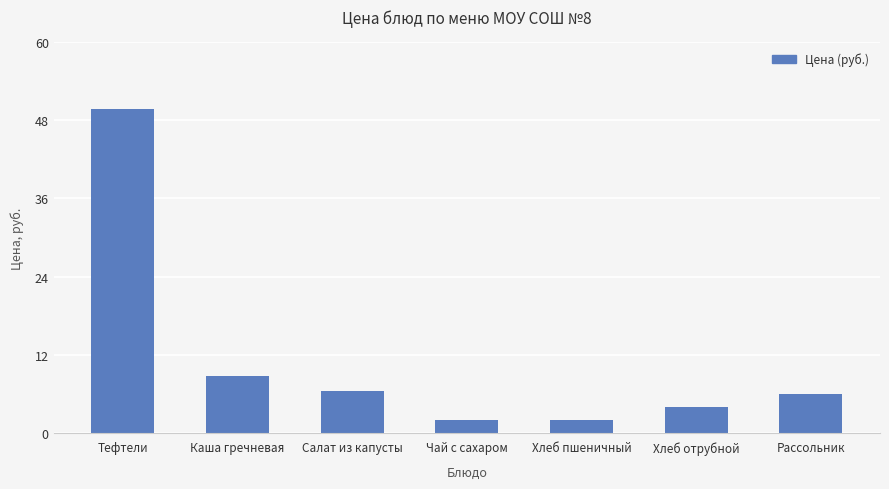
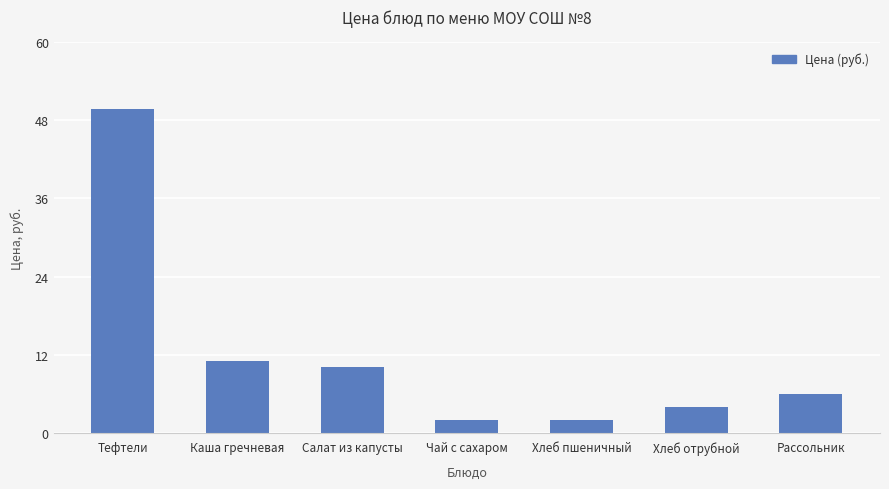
  {
    "Тефтели": 50,
-   "Каша гречневая": 9,
-   "Салат из капусты": 6,
+   "Каша гречневая": 11,
+   "Салат из капусты": 10,
    "Чай с сахаром": 2,
    "Хлеб пшеничный": 2,
    "Хлеб отрубной": 4,
    "Рассольник": 6
  }
